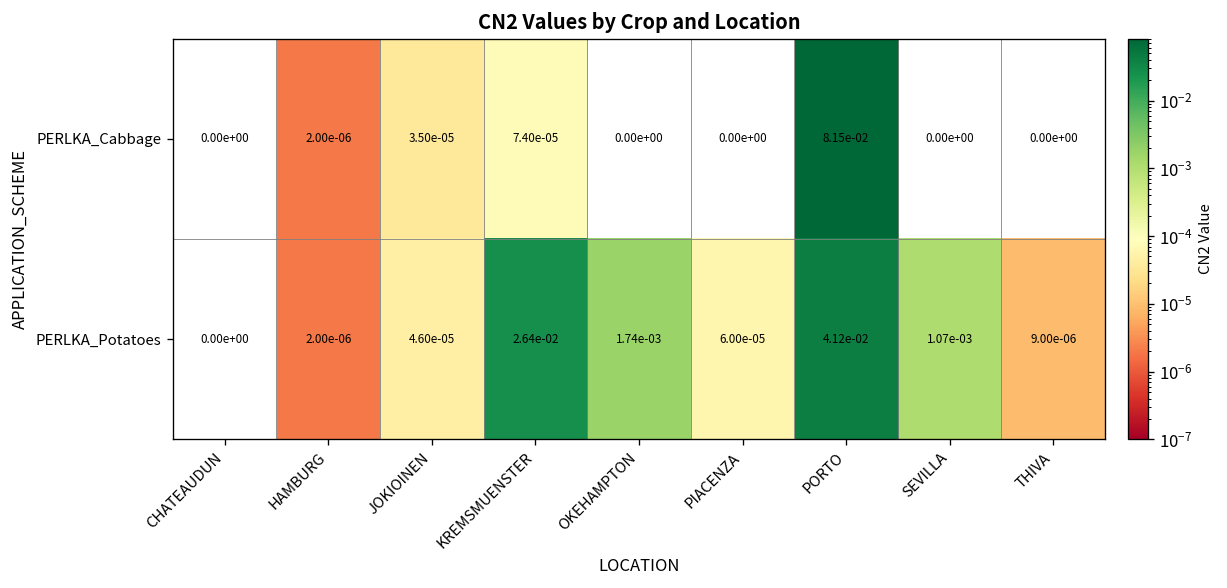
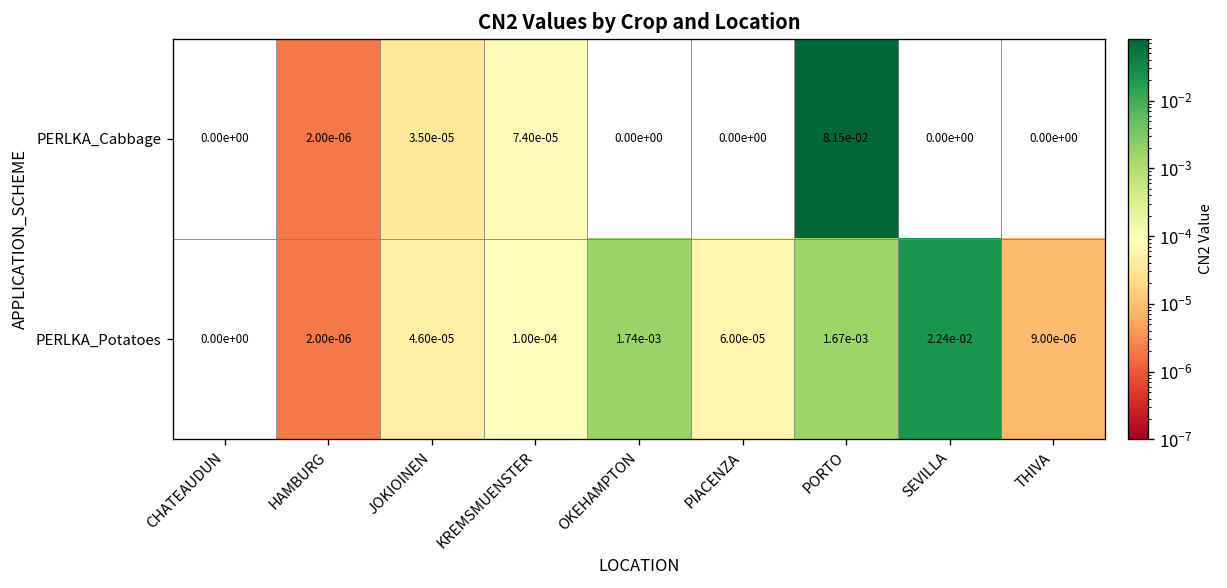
  {
    "PERLKA_Cabbage": {
      "CHATEAUDUN": "0.00e+00",
      "HAMBURG": "2.00e-06",
      "JOKIOINEN": "3.50e-05",
      "KREMSMUENSTER": "7.40e-05",
      "OKEHAMPTON": "0.00e+00",
      "PIACENZA": "0.00e+00",
      "PORTO": "8.15e-02",
      "SEVILLA": "0.00e+00",
      "THIVA": "0.00e+00"
    },
    "PERLKA_Potatoes": {
      "CHATEAUDUN": "0.00e+00",
      "HAMBURG": "2.00e-06",
      "JOKIOINEN": "4.60e-05",
-     "KREMSMUENSTER": "2.64e-02",
+     "KREMSMUENSTER": "1.00e-04",
      "OKEHAMPTON": "1.74e-03",
      "PIACENZA": "6.00e-05",
-     "PORTO": "4.12e-02",
-     "SEVILLA": "1.07e-03",
+     "PORTO": "1.67e-03",
+     "SEVILLA": "2.24e-02",
      "THIVA": "9.00e-06"
    }
  }
